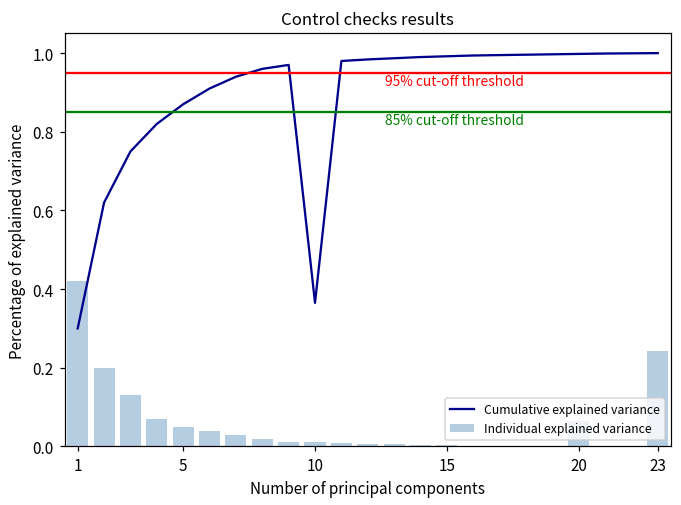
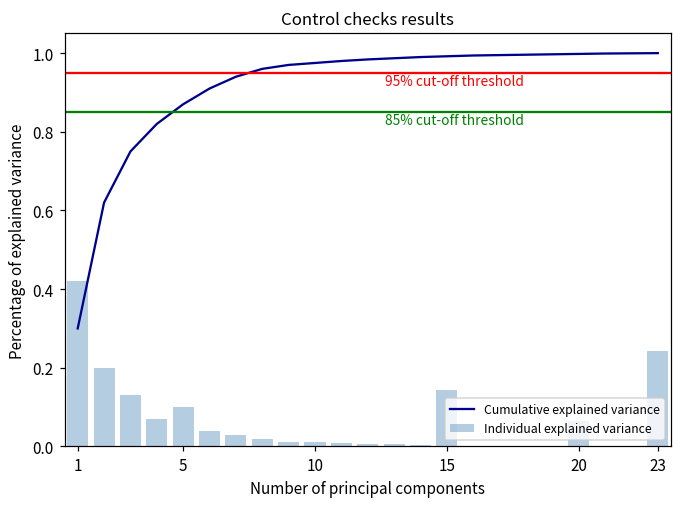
  {
    "Cumulative explained variance": {
      "1": 0.30,
      "5": 0.87,
-     "10": 0.37,
+     "10": 0.98,
      "15": 0.99,
      "20": 1.00,
      "23": 1.00
    },
    "Individual explained variance": {
      "1": 0.42,
-     "5": 0.05,
+     "5": 0.10,
      "10": 0.01,
-     "15": 0.00,
+     "15": 0.14,
      "23": 0.24
    }
  }
